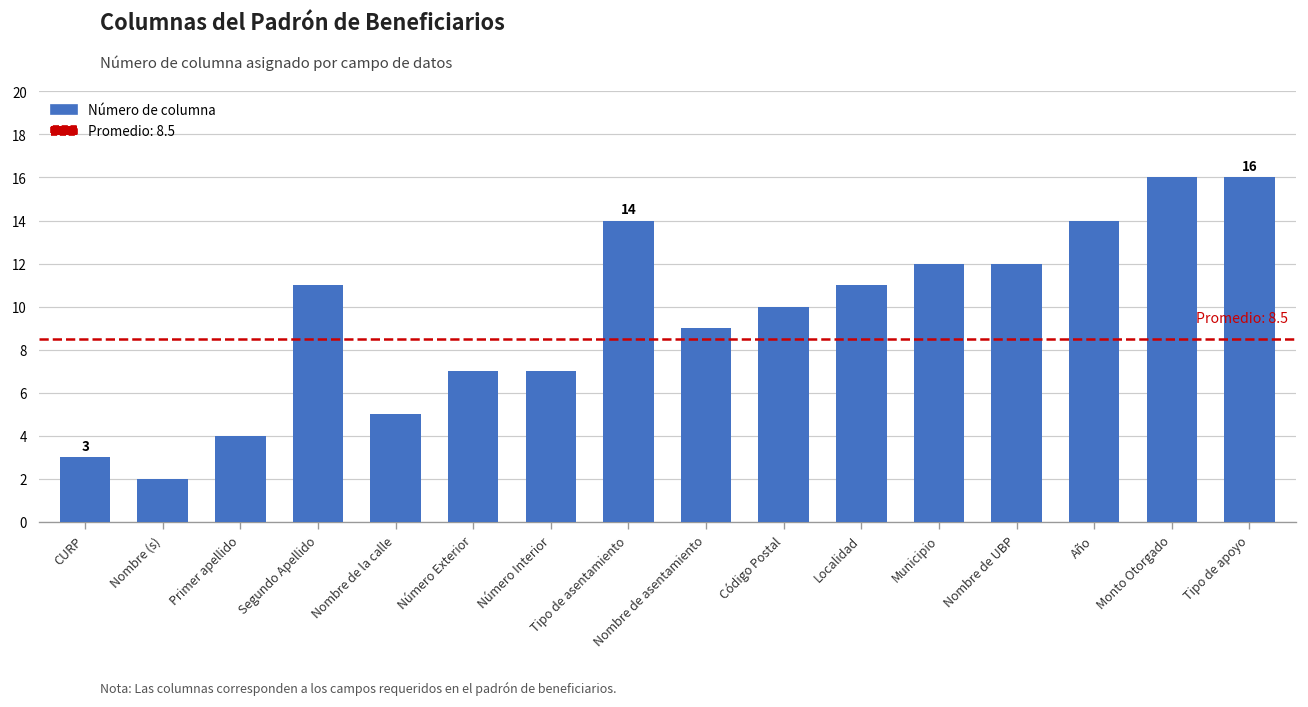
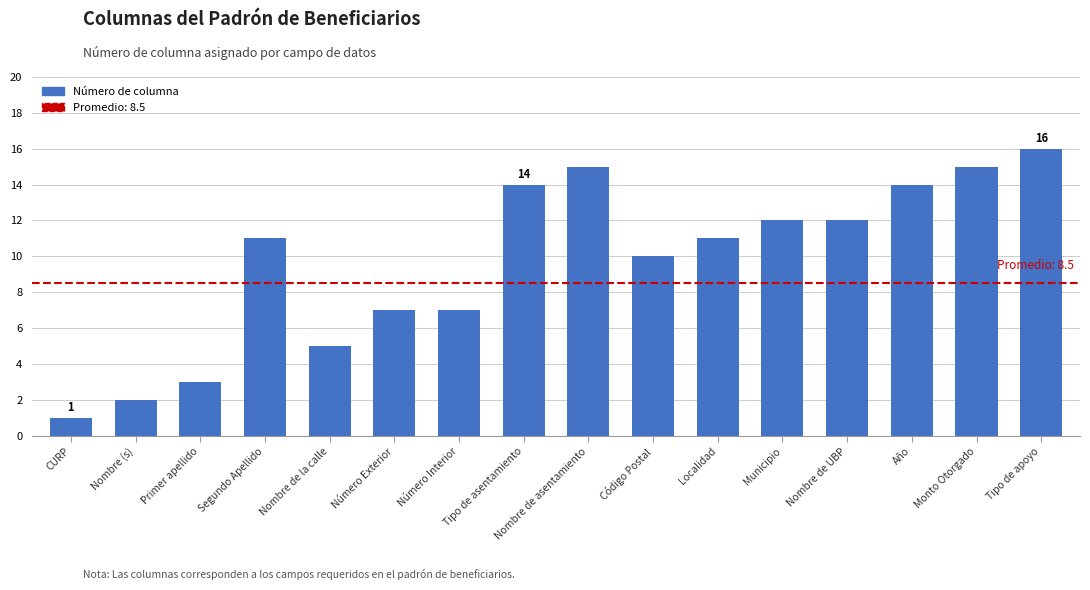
  {
-   "CURP": 3,
-   "Primer apellido": 4,
+   "CURP": 1,
+   "Primer apellido": 3,
    "Tipo de asentamiento": 14,
-   "Nombre de asentamiento": 9,
-   "Monto Otorgado": 16,
+   "Nombre de asentamiento": 15,
+   "Monto Otorgado": 15,
    "Tipo de apoyo": 16
  }
